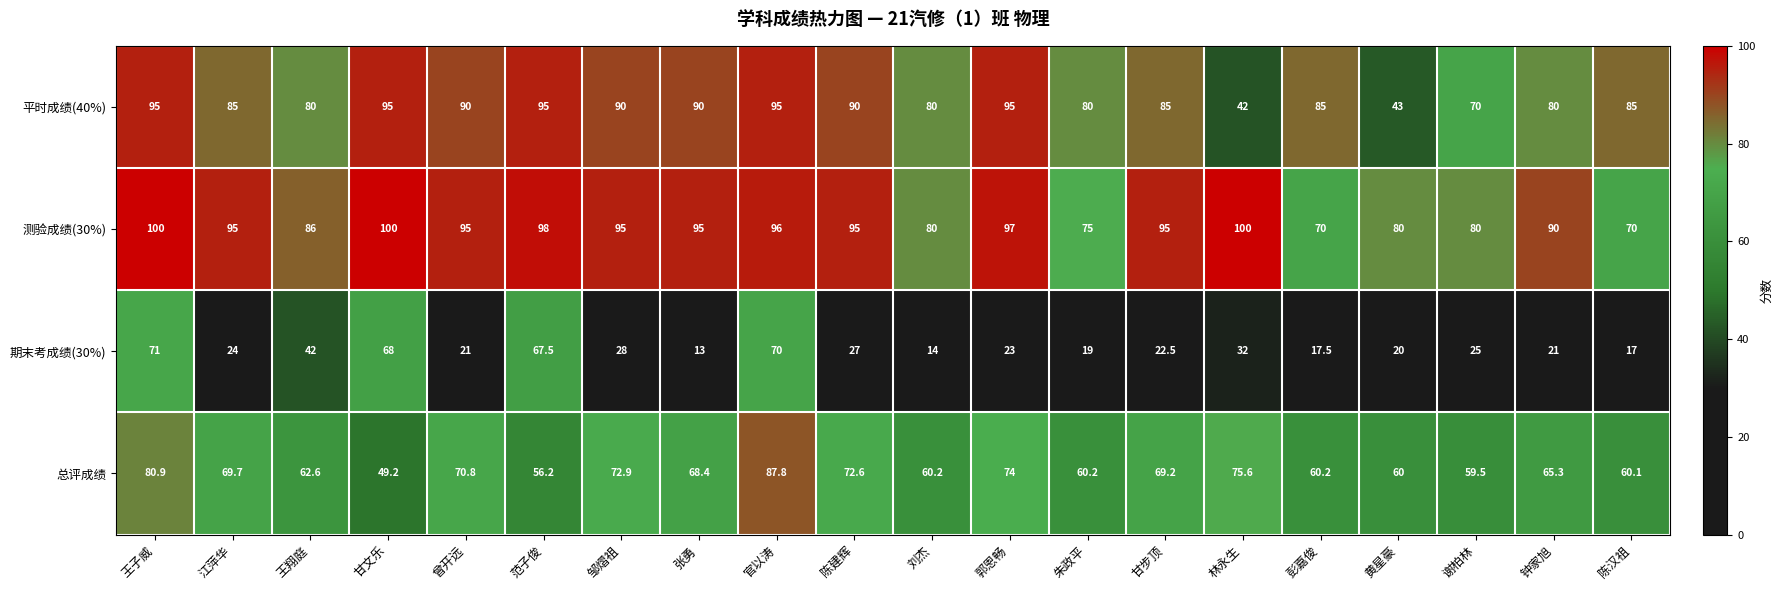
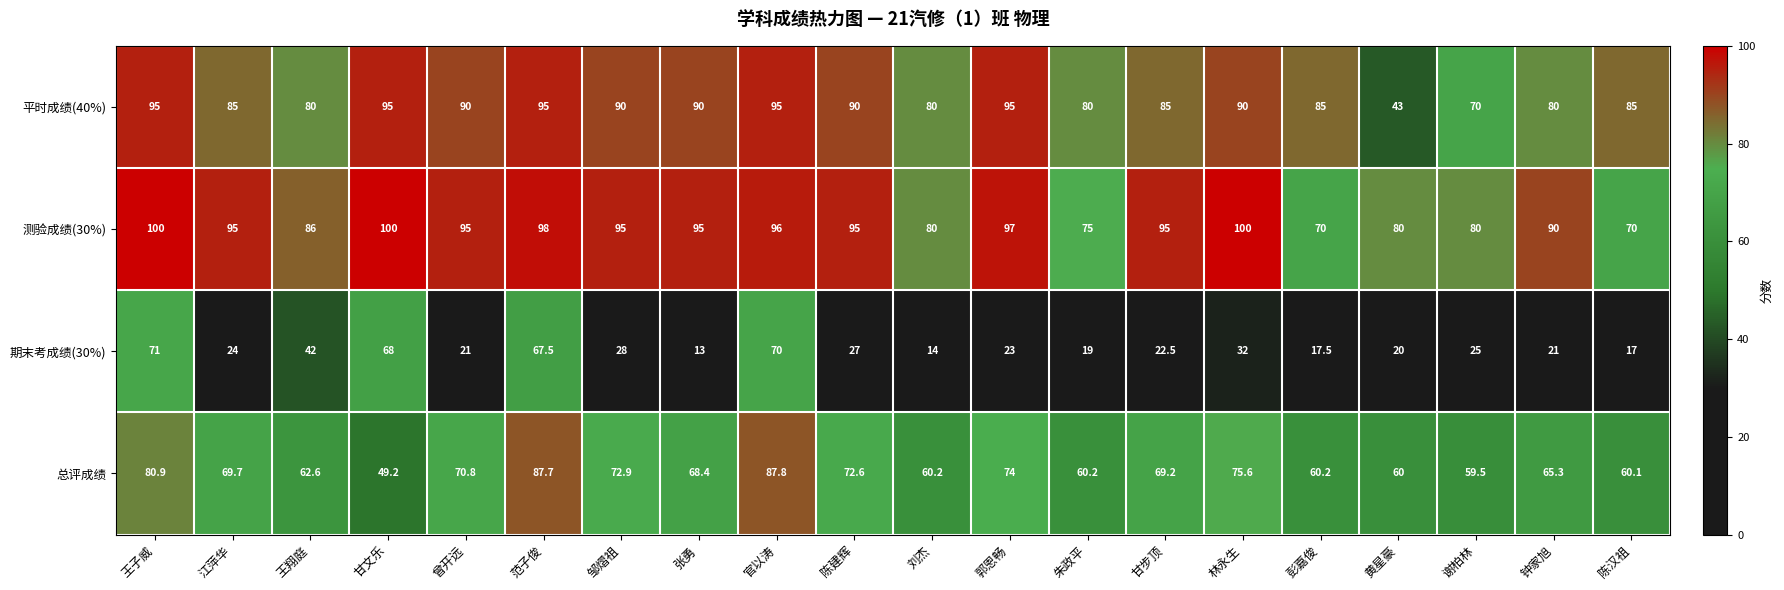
  {
    "平时成绩(40%)": {
      "王子威": 95,
      "江萍华": 85,
      "王翔庭": 80,
      "甘文乐": 95,
      "曾开远": 90,
      "范子俊": 95,
      "邹熠祖": 90,
      "张勇": 90,
      "官以涛": 95,
      "陈建辉": 90,
      "刘杰": 80,
      "郭恩畅": 95,
      "朱政平": 80,
      "甘步顶": 85,
-     "林永生": 42,
+     "林永生": 90,
      "彭嘉俊": 85,
      "黄星豪": 43,
      "谢柏林": 70,
      "钟家旭": 80,
      "陈汉祖": 85
    },
    "测验成绩(30%)": {
      "王子威": 100,
      "江萍华": 95,
      "王翔庭": 86,
      "甘文乐": 100,
      "曾开远": 95,
      "范子俊": 98,
      "邹熠祖": 95,
      "张勇": 95,
      "官以涛": 96,
      "陈建辉": 95,
      "刘杰": 80,
      "郭恩畅": 97,
      "朱政平": 75,
      "甘步顶": 95,
      "林永生": 100,
      "彭嘉俊": 70,
      "黄星豪": 80,
      "谢柏林": 80,
      "钟家旭": 90,
      "陈汉祖": 70
    },
    "期末考成绩(30%)": {
      "王子威": 71,
      "江萍华": 24,
      "王翔庭": 42,
      "甘文乐": 68,
      "曾开远": 21,
      "范子俊": 67.5,
      "邹熠祖": 28,
      "张勇": 13,
      "官以涛": 70,
      "陈建辉": 27,
      "刘杰": 14,
      "郭恩畅": 23,
      "朱政平": 19,
      "甘步顶": 22.5,
      "林永生": 32,
      "彭嘉俊": 17.5,
      "黄星豪": 20,
      "谢柏林": 25,
      "钟家旭": 21,
      "陈汉祖": 17
    },
    "总评成绩": {
      "王子威": 80.9,
      "江萍华": 69.7,
      "王翔庭": 62.6,
      "甘文乐": 49.2,
      "曾开远": 70.8,
-     "范子俊": 56.2,
+     "范子俊": 87.7,
      "邹熠祖": 72.9,
      "张勇": 68.4,
      "官以涛": 87.8,
      "陈建辉": 72.6,
      "刘杰": 60.2,
      "郭恩畅": 74,
      "朱政平": 60.2,
      "甘步顶": 69.2,
      "林永生": 75.6,
      "彭嘉俊": 60.2,
      "黄星豪": 60,
      "谢柏林": 59.5,
      "钟家旭": 65.3,
      "陈汉祖": 60.1
    }
  }
